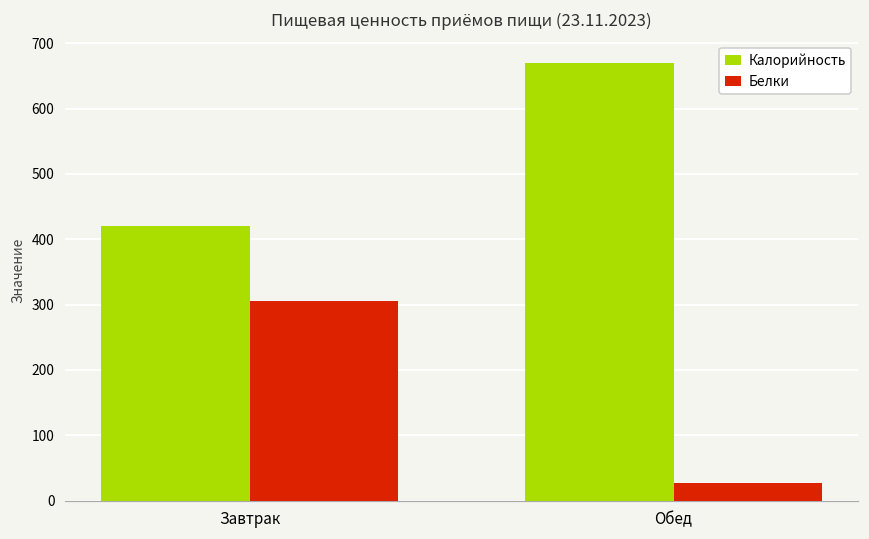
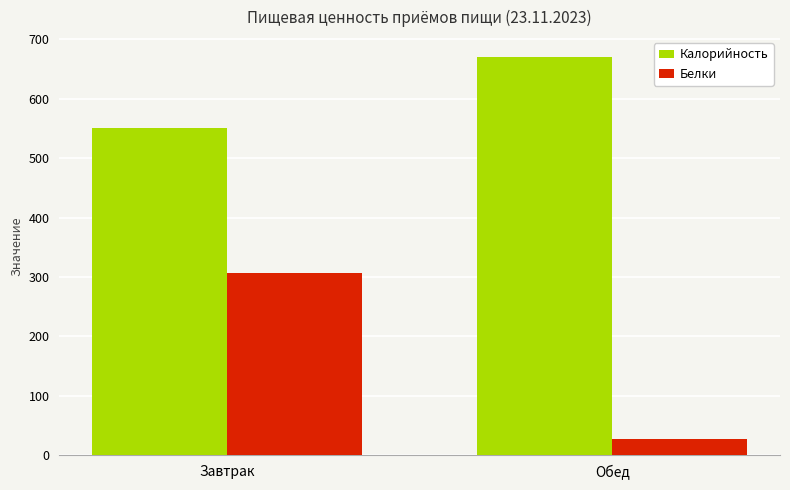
  {
    "Калорийность": {
-     "Завтрак": 420,
+     "Завтрак": 550,
      "Обед": 670
    },
    "Белки": {
      "Завтрак": 310,
      "Обед": 30
    }
  }
